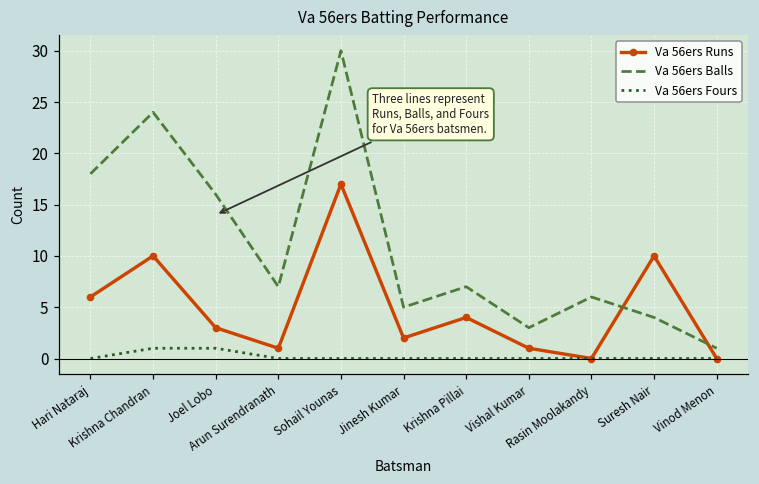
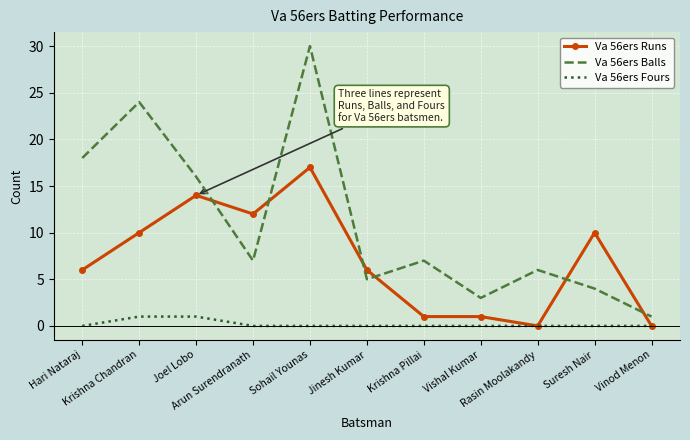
  {
    "Va 56ers Runs": {
      "Hari Nataraj": 6,
      "Krishna Chandran": 10,
-     "Joel Lobo": 3,
-     "Arun Surendranath": 1,
-     "Jinesh Kumar": 2,
-     "Krishna Pillai": 4,
+     "Joel Lobo": 14,
+     "Arun Surendranath": 12,
+     "Jinesh Kumar": 6,
+     "Krishna Pillai": 1,
      "Vishal Kumar": 1,
      "Suresh Nair": 10
    }
  }
